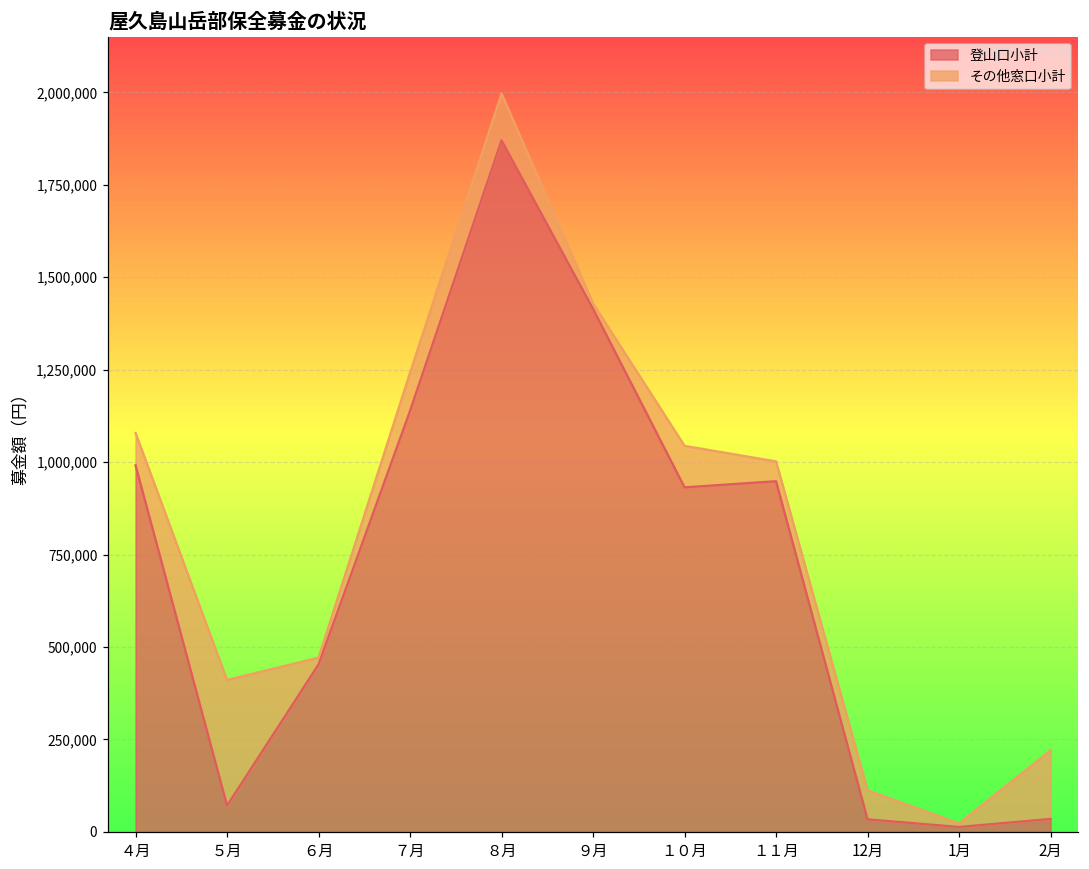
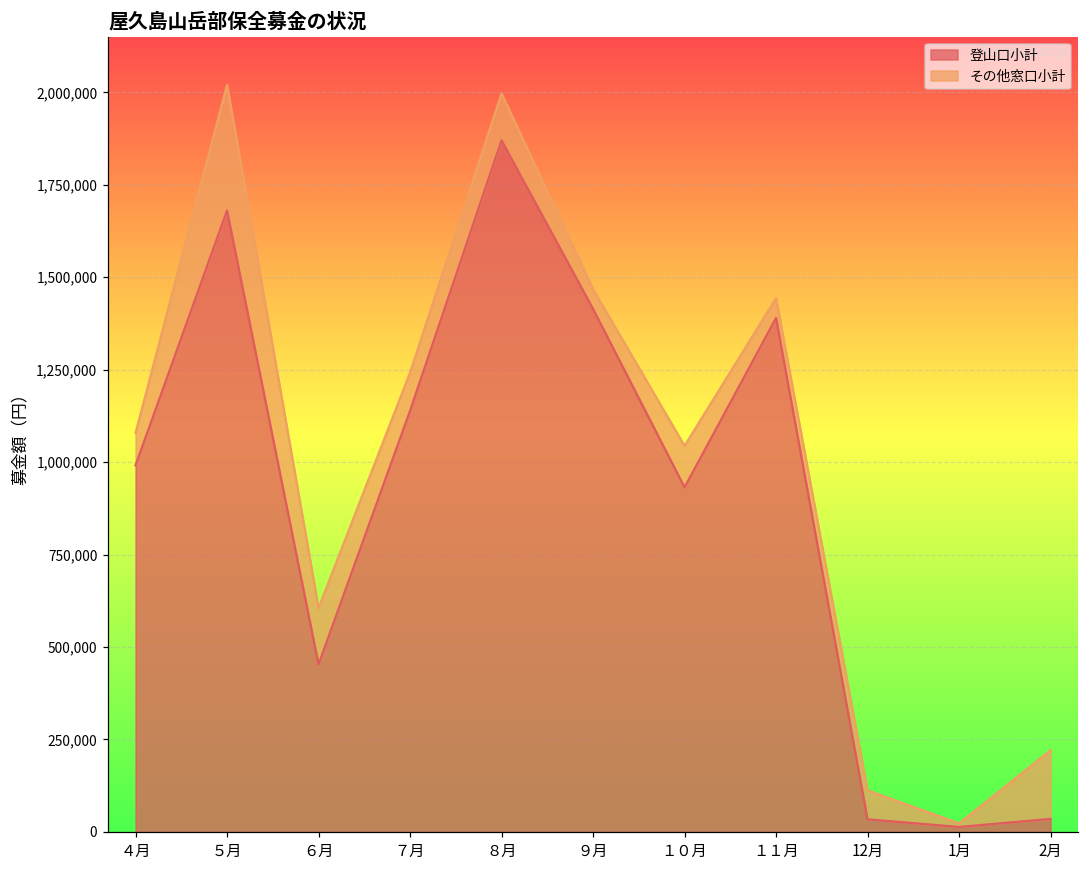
  {
    "登山口小計": {
      "４月": "990,000",
-     "５月": "70,000",
+     "５月": "1,680,000",
      "６月": "450,000",
      "７月": "1,140,000",
      "８月": "1,870,000",
      "９月": "1,410,000",
      "１０月": "930,000",
-     "１１月": "950,000",
+     "１１月": "1,390,000",
      "12月": "30,000",
      "1月": "10,000",
      "2月": "40,000"
    },
    "その他窓口小計": {
      "４月": "90,000",
      "５月": "340,000",
-     "６月": "20,000",
+     "６月": "150,000",
      "７月": "100,000",
      "８月": "130,000",
-     "９月": "10,000",
+     "９月": "50,000",
      "１０月": "110,000",
      "１１月": "50,000",
      "12月": "80,000",
      "1月": "10,000",
      "2月": "190,000"
    }
  }
